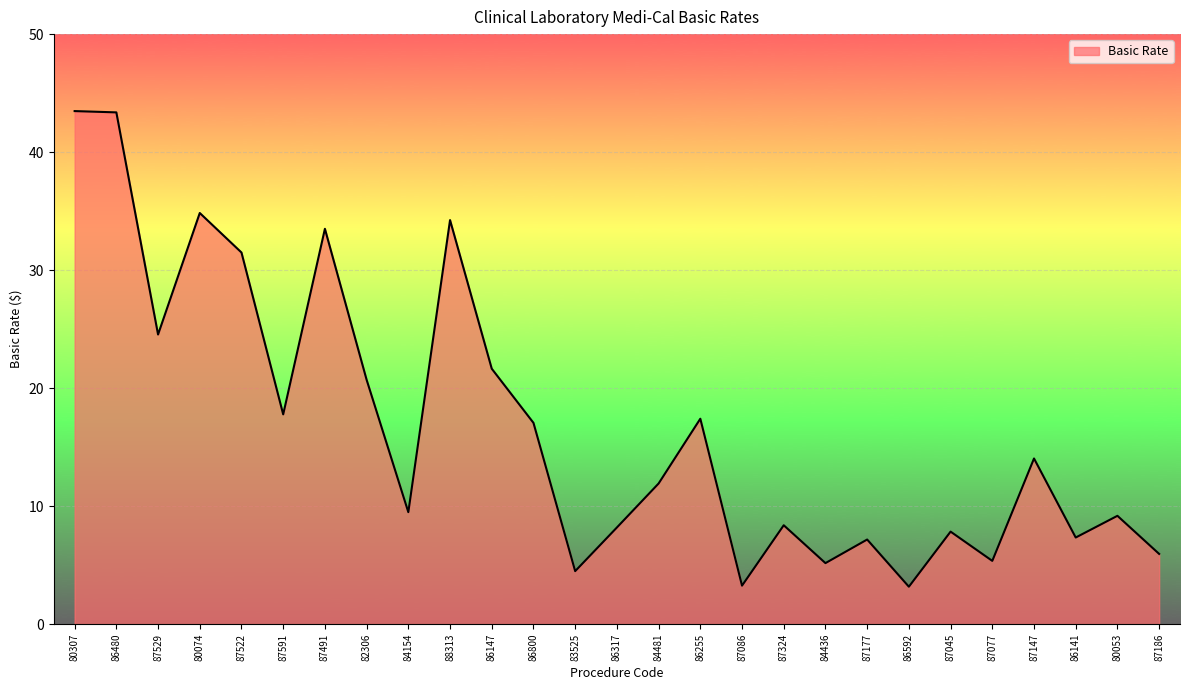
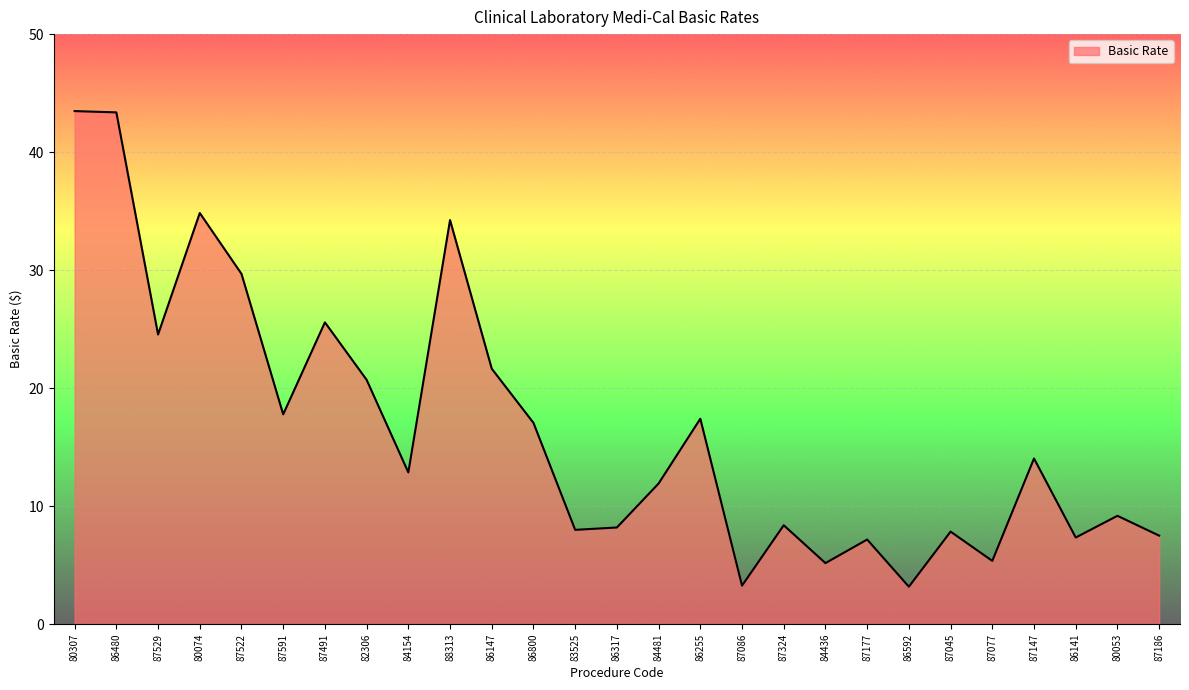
  {
    "80307": 43.5,
    "86480": 43.4,
    "87529": 24.6,
    "80074": 34.9,
-   "87522": 31.5,
+   "87522": 29.7,
    "87591": 17.8,
-   "87491": 33.5,
+   "87491": 25.6,
    "82306": 20.7,
-   "84154": 9.5,
+   "84154": 12.9,
    "88313": 34.3,
    "86147": 21.7,
    "86800": 17.1,
-   "83525": 4.5,
+   "83525": 8.0,
    "86317": 8.2,
    "84481": 11.9,
    "86255": 17.4,
    "87086": 3.3,
    "87324": 8.4,
    "84436": 5.2,
    "87177": 7.2,
    "86592": 3.2,
    "87045": 7.9,
    "87077": 5.4,
    "87147": 14.1,
    "86141": 7.4,
    "80053": 9.2,
-   "87186": 6.0
+   "87186": 7.5
  }
